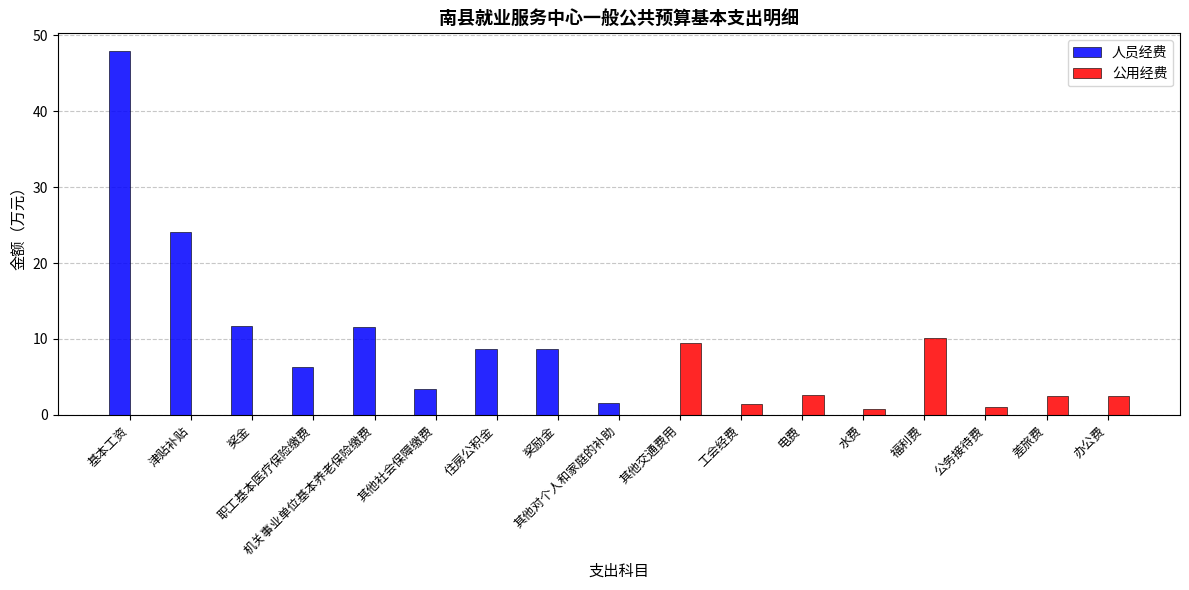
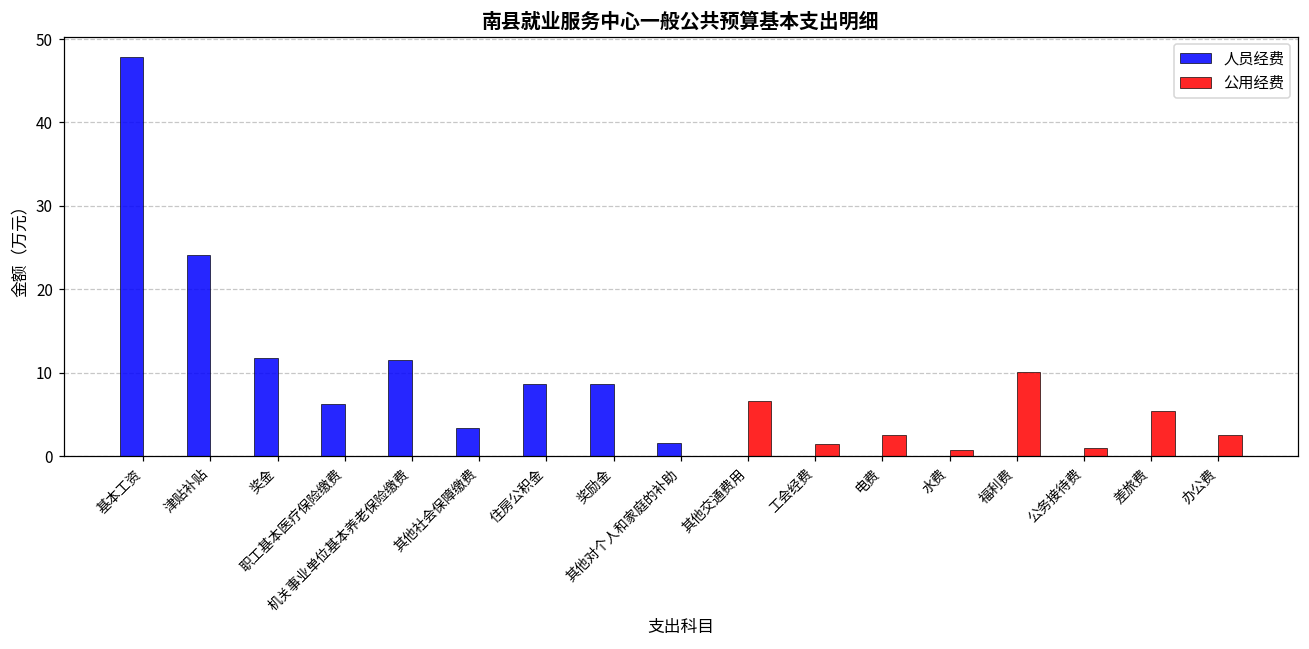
  {
    "人员经费": {
      "基本工资": 48,
      "津贴补贴": 24,
      "奖金": 12,
      "职工基本医疗保险缴费": 6,
      "机关事业单位基本养老保险缴费": 12,
      "其他社会保障缴费": 3,
      "住房公积金": 9,
      "奖励金": 9,
      "其他对个人和家庭的补助": 2,
      "其他交通费用": 0,
      "工会经费": 0,
      "电费": 0,
      "水费": 0,
      "福利费": 0,
      "公务接待费": 0,
      "差旅费": 0,
      "办公费": 0
    },
    "公用经费": {
      "基本工资": 0,
      "津贴补贴": 0,
      "奖金": 0,
      "职工基本医疗保险缴费": 0,
      "机关事业单位基本养老保险缴费": 0,
      "其他社会保障缴费": 0,
      "住房公积金": 0,
      "奖励金": 0,
      "其他对个人和家庭的补助": 0,
-     "其他交通费用": 9,
+     "其他交通费用": 7,
      "工会经费": 1,
      "电费": 3,
      "水费": 1,
      "福利费": 10,
      "公务接待费": 1,
-     "差旅费": 3,
+     "差旅费": 5,
      "办公费": 3
    }
  }
